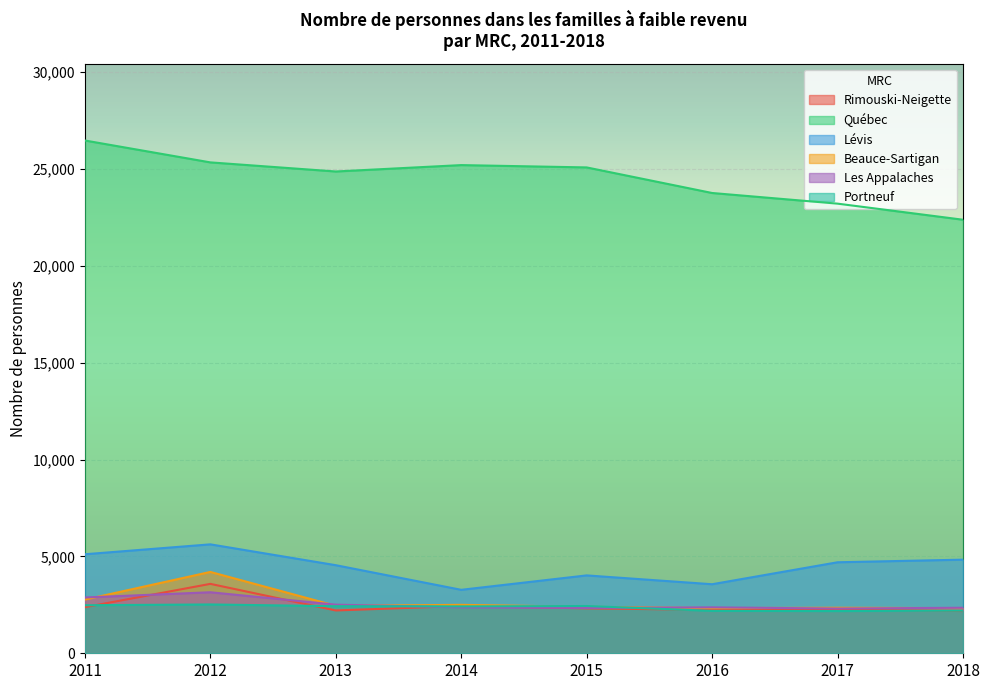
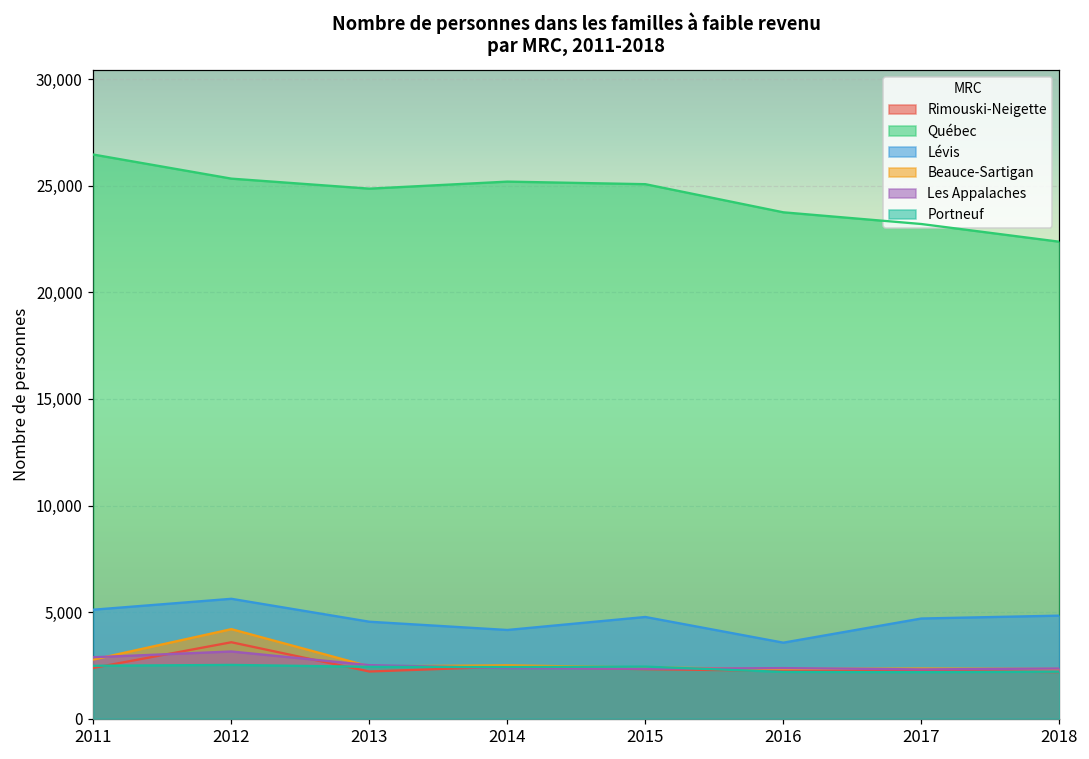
  {
    "Rimouski-Neigette": {
      "2012": "3,600",
      "2013": "2,200"
    },
    "Lévis": {
      "2011": "5,100",
      "2012": "5,600",
      "2013": "4,500",
-     "2014": "3,300",
-     "2015": "4,000",
+     "2014": "4,200",
+     "2015": "4,800",
      "2016": "3,600",
      "2017": "4,700",
      "2018": "4,800"
    },
    "Beauce-Sartigan": {
      "2012": "4,200"
    },
    "Les Appalaches": {
      "2012": "3,200"
    }
  }
